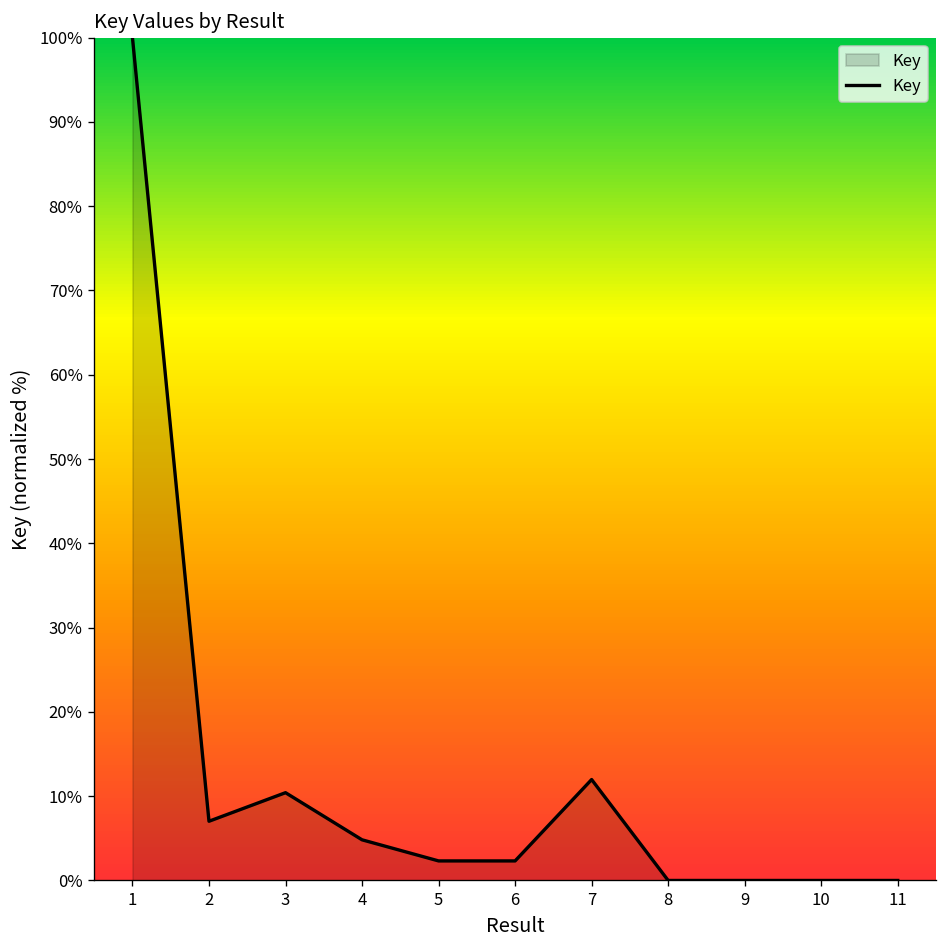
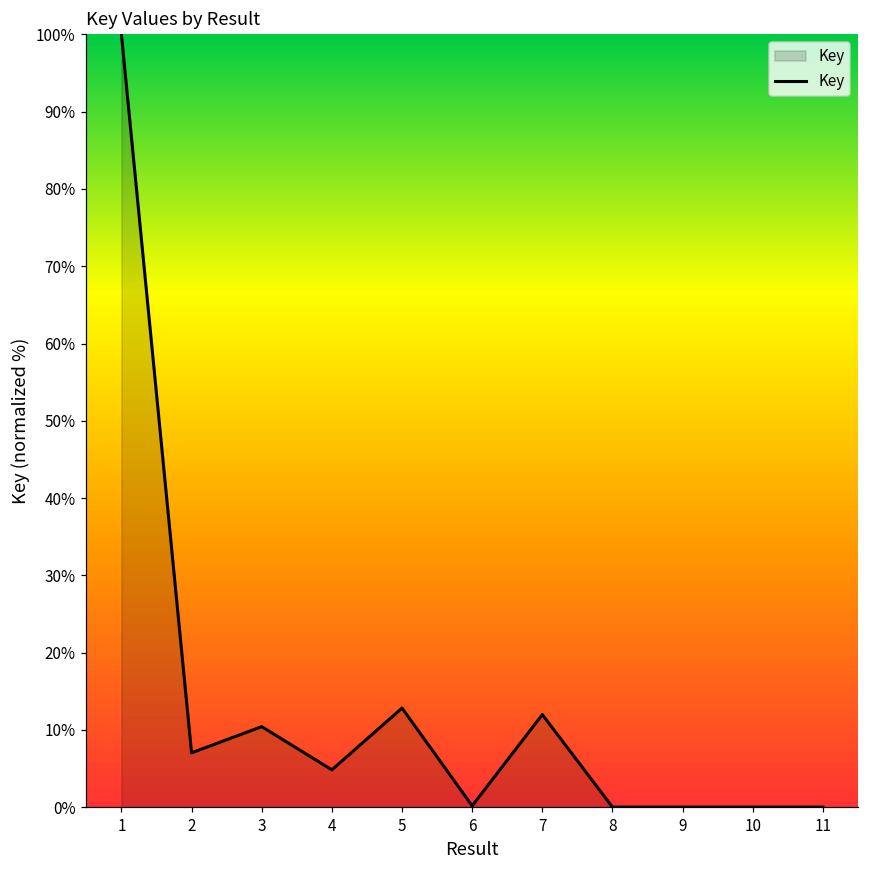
  {
    "1": "100%",
    "2": "7%",
    "3": "10%",
    "4": "5%",
-   "5": "2%",
-   "6": "2%",
+   "5": "13%",
+   "6": "0%",
    "7": "12%",
    "8": "0%",
    "9": "0%",
    "10": "0%",
    "11": "0%"
  }
